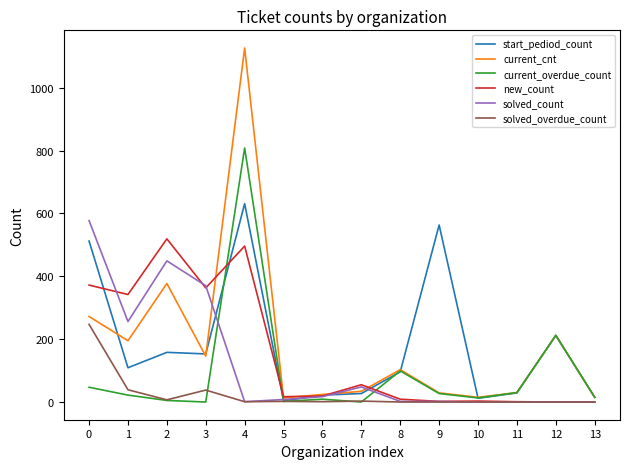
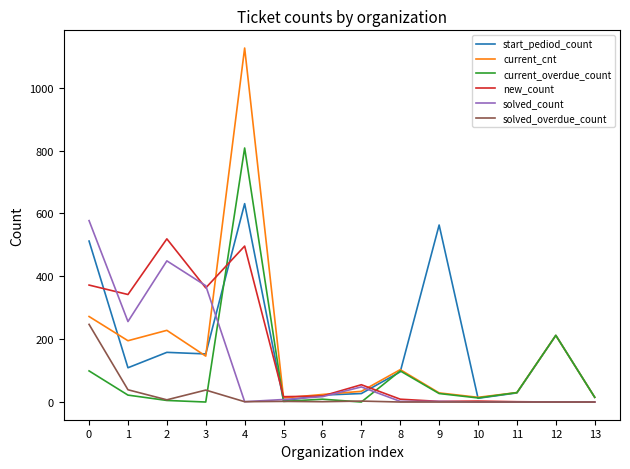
  {
    "start_pediod_count": {
      "0": 510,
      "1": 110,
      "2": 160,
      "4": 630,
      "9": 560
    },
    "current_cnt": {
      "0": 270,
      "1": 200,
-     "2": 380,
+     "2": 230,
      "4": 1130
    },
    "current_overdue_count": {
-     "0": 50,
+     "0": 100,
      "1": 20,
      "3": 0,
      "4": 810
    },
    "new_count": {
      "0": 370,
      "1": 340,
      "2": 520,
      "4": 500
    },
    "solved_count": {
      "0": 580,
      "1": 260,
      "2": 450
    },
    "solved_overdue_count": {
      "0": 250,
      "1": 40,
      "3": 40
    }
  }
